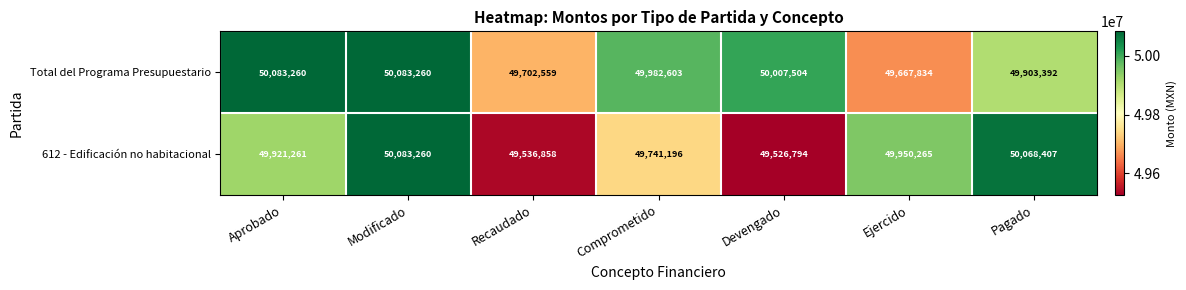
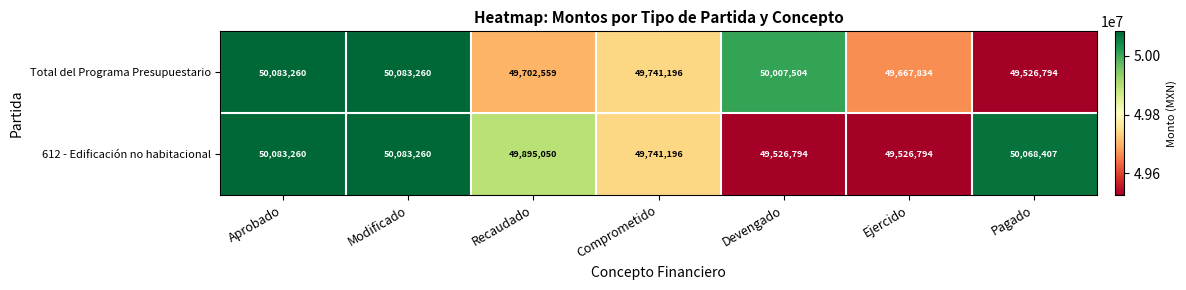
  {
    "Total del Programa Presupuestario": {
      "Aprobado": "50,083,260",
      "Modificado": "50,083,260",
      "Recaudado": "49,702,559",
-     "Comprometido": "49,982,603",
+     "Comprometido": "49,741,196",
      "Devengado": "50,007,504",
      "Ejercido": "49,667,834",
-     "Pagado": "49,903,392"
+     "Pagado": "49,526,794"
    },
    "612 - Edificación no habitacional": {
-     "Aprobado": "49,921,261",
+     "Aprobado": "50,083,260",
      "Modificado": "50,083,260",
-     "Recaudado": "49,536,858",
+     "Recaudado": "49,895,050",
      "Comprometido": "49,741,196",
      "Devengado": "49,526,794",
-     "Ejercido": "49,950,265",
+     "Ejercido": "49,526,794",
      "Pagado": "50,068,407"
    }
  }
